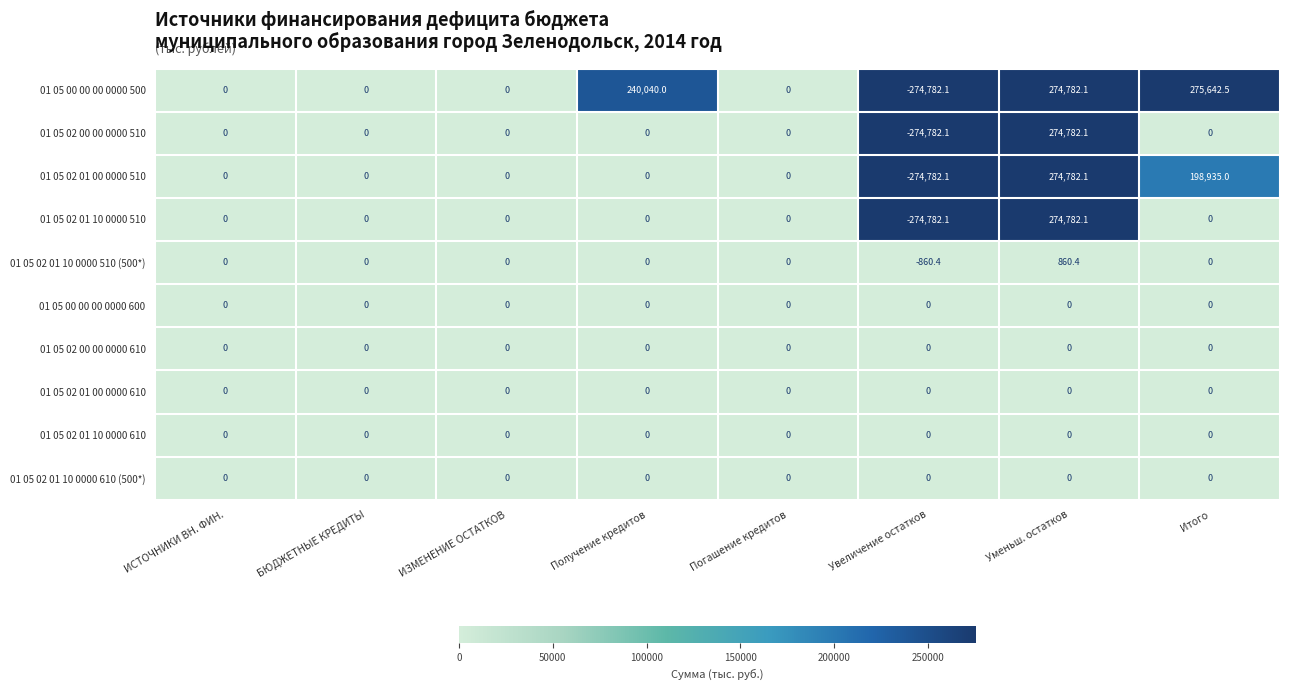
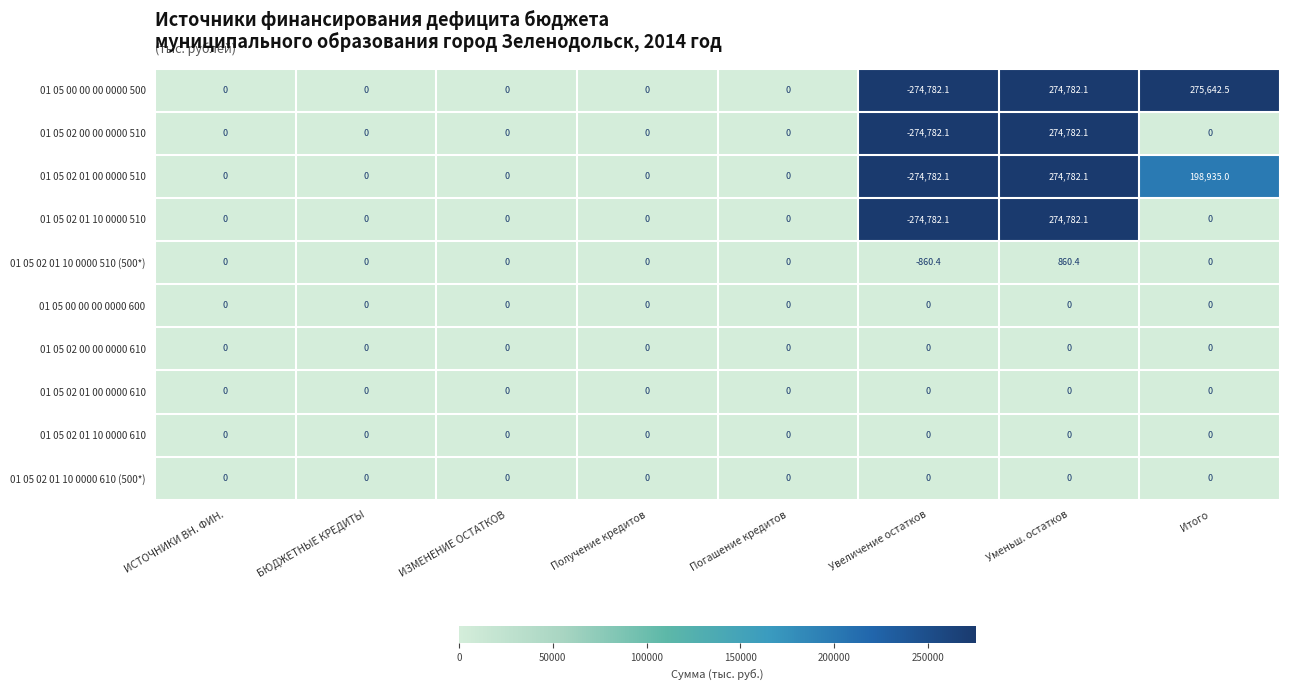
  {
    "01 05 00 00 00 0000 500": {
      "ИСТОЧНИКИ ВН. ФИН.": "0",
      "БЮДЖЕТНЫЕ КРЕДИТЫ": "0",
      "ИЗМЕНЕНИЕ ОСТАТКОВ": "0",
-     "Получение кредитов": "240,040.0",
+     "Получение кредитов": "0",
      "Погашение кредитов": "0",
      "Увеличение остатков": "-274,782.1",
      "Уменьш. остатков": "274,782.1",
      "Итого": "275,642.5"
    },
    "01 05 02 00 00 0000 510": {
      "ИСТОЧНИКИ ВН. ФИН.": "0",
      "БЮДЖЕТНЫЕ КРЕДИТЫ": "0",
      "ИЗМЕНЕНИЕ ОСТАТКОВ": "0",
      "Получение кредитов": "0",
      "Погашение кредитов": "0",
      "Увеличение остатков": "-274,782.1",
      "Уменьш. остатков": "274,782.1",
      "Итого": "0"
    },
    "01 05 02 01 00 0000 510": {
      "ИСТОЧНИКИ ВН. ФИН.": "0",
      "БЮДЖЕТНЫЕ КРЕДИТЫ": "0",
      "ИЗМЕНЕНИЕ ОСТАТКОВ": "0",
      "Получение кредитов": "0",
      "Погашение кредитов": "0",
      "Увеличение остатков": "-274,782.1",
      "Уменьш. остатков": "274,782.1",
      "Итого": "198,935.0"
    },
    "01 05 02 01 10 0000 510": {
      "ИСТОЧНИКИ ВН. ФИН.": "0",
      "БЮДЖЕТНЫЕ КРЕДИТЫ": "0",
      "ИЗМЕНЕНИЕ ОСТАТКОВ": "0",
      "Получение кредитов": "0",
      "Погашение кредитов": "0",
      "Увеличение остатков": "-274,782.1",
      "Уменьш. остатков": "274,782.1",
      "Итого": "0"
    },
    "01 05 02 01 10 0000 510 (500*)": {
      "ИСТОЧНИКИ ВН. ФИН.": "0",
      "БЮДЖЕТНЫЕ КРЕДИТЫ": "0",
      "ИЗМЕНЕНИЕ ОСТАТКОВ": "0",
      "Получение кредитов": "0",
      "Погашение кредитов": "0",
      "Увеличение остатков": "-860.4",
      "Уменьш. остатков": "860.4",
      "Итого": "0"
    },
    "01 05 00 00 00 0000 600": {
      "ИСТОЧНИКИ ВН. ФИН.": "0",
      "БЮДЖЕТНЫЕ КРЕДИТЫ": "0",
      "ИЗМЕНЕНИЕ ОСТАТКОВ": "0",
      "Получение кредитов": "0",
      "Погашение кредитов": "0",
      "Увеличение остатков": "0",
      "Уменьш. остатков": "0",
      "Итого": "0"
    },
    "01 05 02 00 00 0000 610": {
      "ИСТОЧНИКИ ВН. ФИН.": "0",
      "БЮДЖЕТНЫЕ КРЕДИТЫ": "0",
      "ИЗМЕНЕНИЕ ОСТАТКОВ": "0",
      "Получение кредитов": "0",
      "Погашение кредитов": "0",
      "Увеличение остатков": "0",
      "Уменьш. остатков": "0",
      "Итого": "0"
    },
    "01 05 02 01 00 0000 610": {
      "ИСТОЧНИКИ ВН. ФИН.": "0",
      "БЮДЖЕТНЫЕ КРЕДИТЫ": "0",
      "ИЗМЕНЕНИЕ ОСТАТКОВ": "0",
      "Получение кредитов": "0",
      "Погашение кредитов": "0",
      "Увеличение остатков": "0",
      "Уменьш. остатков": "0",
      "Итого": "0"
    },
    "01 05 02 01 10 0000 610": {
      "ИСТОЧНИКИ ВН. ФИН.": "0",
      "БЮДЖЕТНЫЕ КРЕДИТЫ": "0",
      "ИЗМЕНЕНИЕ ОСТАТКОВ": "0",
      "Получение кредитов": "0",
      "Погашение кредитов": "0",
      "Увеличение остатков": "0",
      "Уменьш. остатков": "0",
      "Итого": "0"
    },
    "01 05 02 01 10 0000 610 (500*)": {
      "ИСТОЧНИКИ ВН. ФИН.": "0",
      "БЮДЖЕТНЫЕ КРЕДИТЫ": "0",
      "ИЗМЕНЕНИЕ ОСТАТКОВ": "0",
      "Получение кредитов": "0",
      "Погашение кредитов": "0",
      "Увеличение остатков": "0",
      "Уменьш. остатков": "0",
      "Итого": "0"
    }
  }
